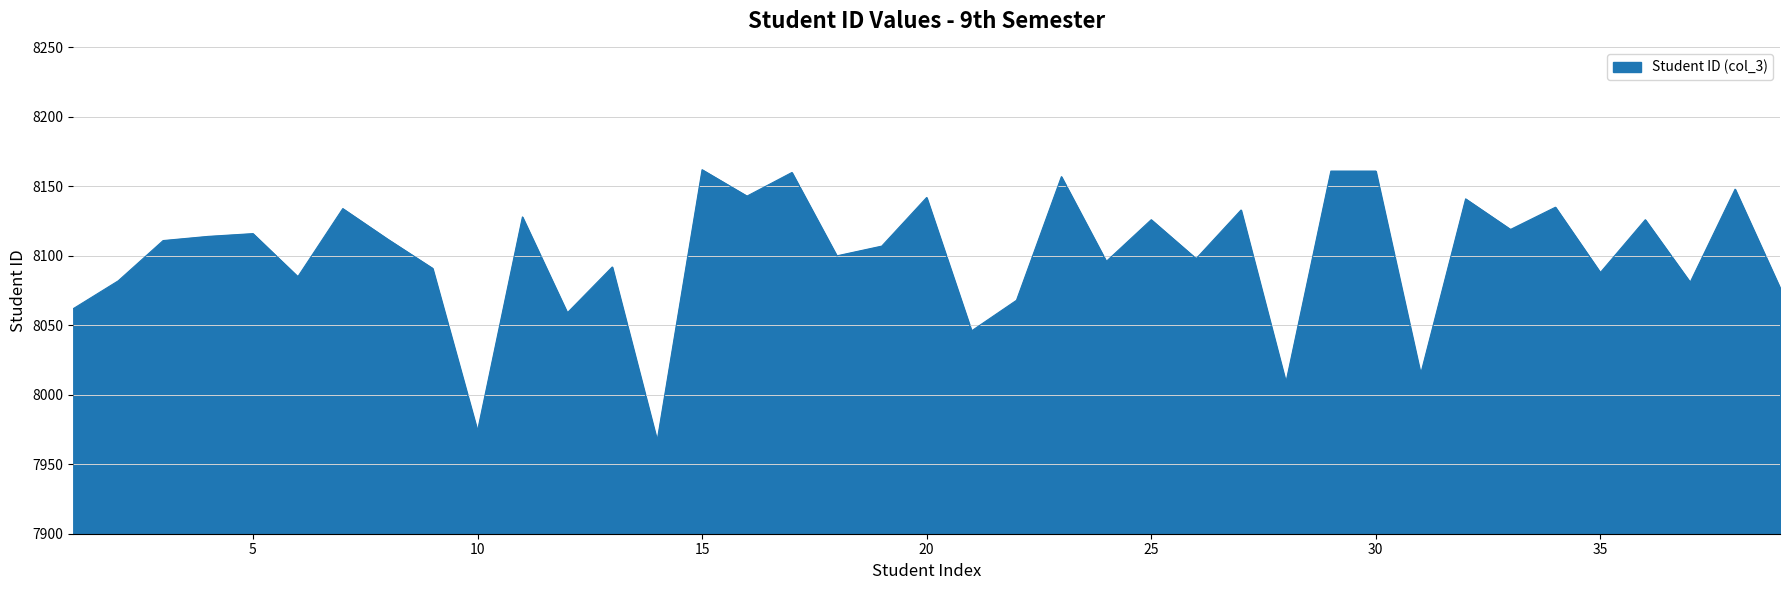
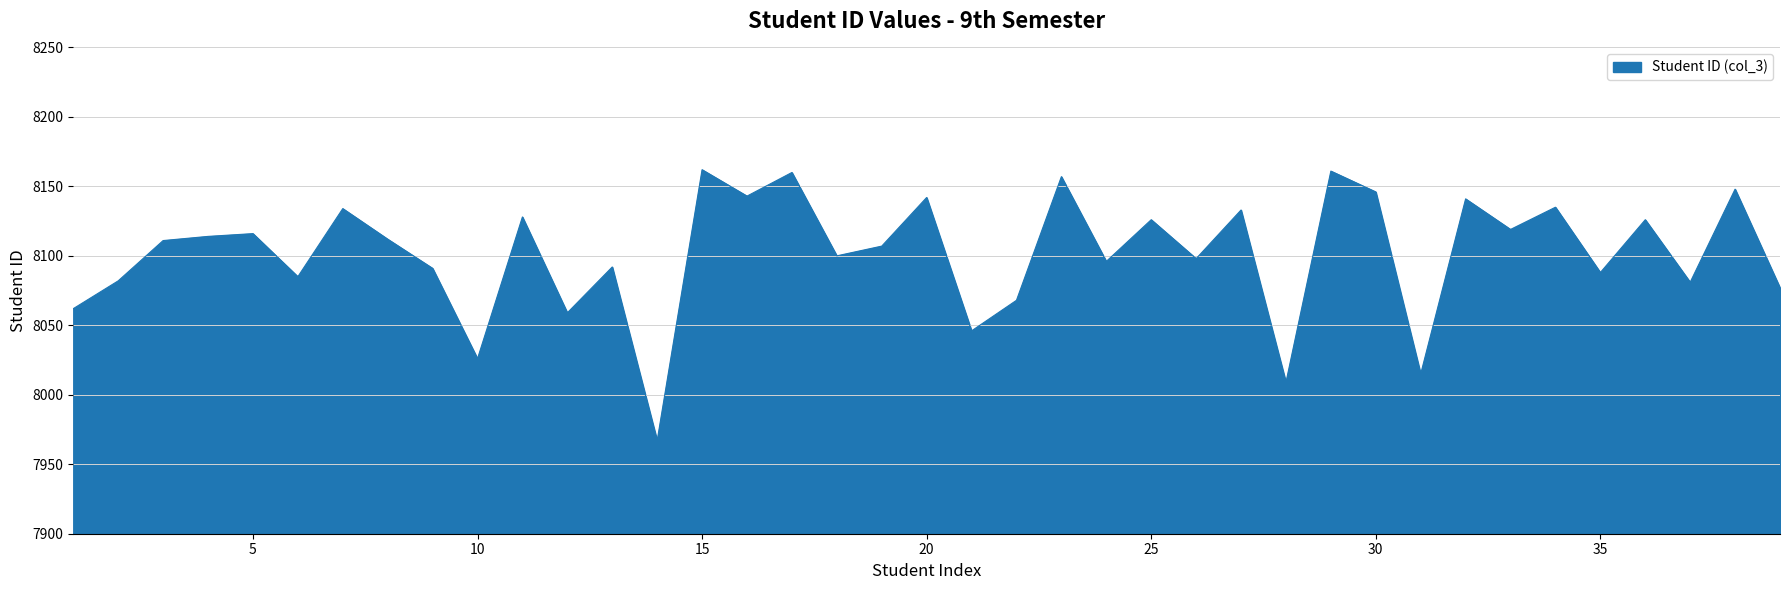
  {
    "5": 8116,
-   "10": 7974,
+   "10": 8026,
    "15": 8162,
    "20": 8142,
    "25": 8126,
-   "30": 8161,
+   "30": 8146,
    "35": 8088
  }
